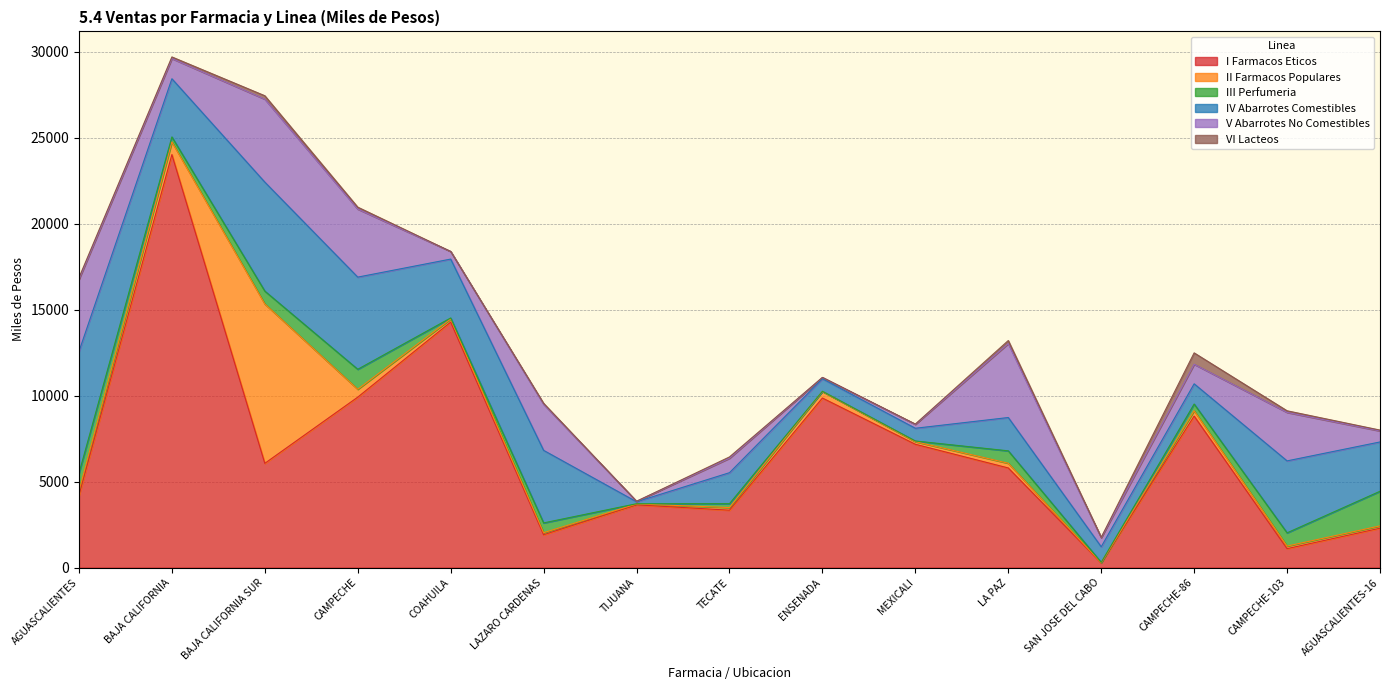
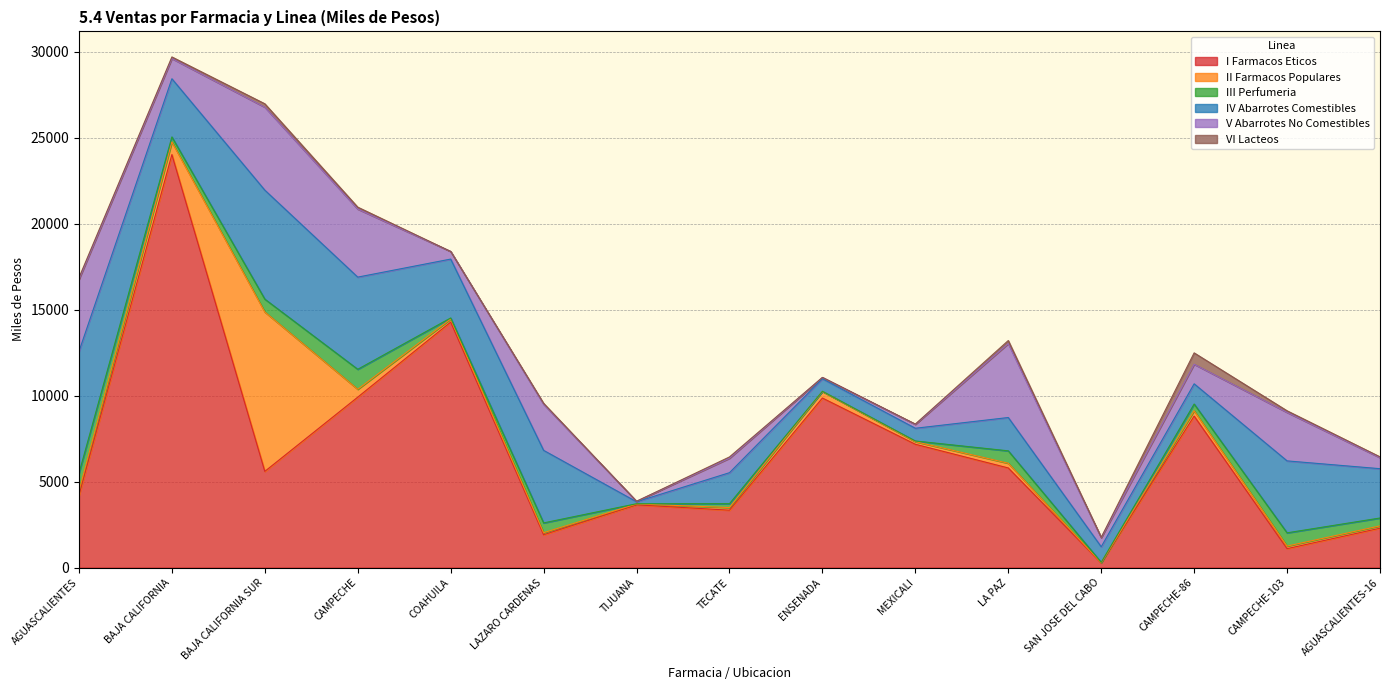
  {
    "I Farmacos Eticos": {
      "AGUASCALIENTES": 4200,
      "BAJA CALIFORNIA": 24000,
-     "BAJA CALIFORNIA SUR": 6100,
+     "BAJA CALIFORNIA SUR": 5600,
      "CAMPECHE": 9900,
      "COAHUILA": 14300,
      "TECATE": 3300,
      "ENSENADA": 9900,
      "MEXICALI": 7200,
      "LA PAZ": 5800,
      "CAMPECHE-86": 8800
    },
    "II Farmacos Populares": {
      "AGUASCALIENTES": 300,
      "BAJA CALIFORNIA": 700,
      "BAJA CALIFORNIA SUR": 9300,
      "CAMPECHE": 500,
      "TECATE": 200,
      "LA PAZ": 300,
      "CAMPECHE-86": 300
    },
    "III Perfumeria": {
      "AGUASCALIENTES": 1000,
      "BAJA CALIFORNIA": 300,
      "BAJA CALIFORNIA SUR": 700,
      "CAMPECHE": 1200,
      "LAZARO CARDENAS": 600,
      "TECATE": 200,
      "LA PAZ": 700,
      "CAMPECHE-86": 400,
      "CAMPECHE-103": 800,
-     "AGUASCALIENTES-16": 2000
+     "AGUASCALIENTES-16": 500
    },
    "IV Abarrotes Comestibles": {
      "AGUASCALIENTES": 7100,
      "BAJA CALIFORNIA": 3400,
      "BAJA CALIFORNIA SUR": 6300,
      "CAMPECHE": 5400,
      "COAHUILA": 3400,
      "LAZARO CARDENAS": 4200,
      "TECATE": 1800,
      "MEXICALI": 700,
      "LA PAZ": 1900,
      "SAN JOSE DEL CABO": 900,
      "CAMPECHE-86": 1200,
      "CAMPECHE-103": 4200,
      "AGUASCALIENTES-16": 2900
    },
    "V Abarrotes No Comestibles": {
      "BAJA CALIFORNIA SUR": 4800,
      "LA PAZ": 4300,
      "CAMPECHE-86": 1100
    },
    "VI Lacteos": {
      "BAJA CALIFORNIA SUR": 200,
      "LA PAZ": 200,
      "CAMPECHE-86": 700
    }
  }
